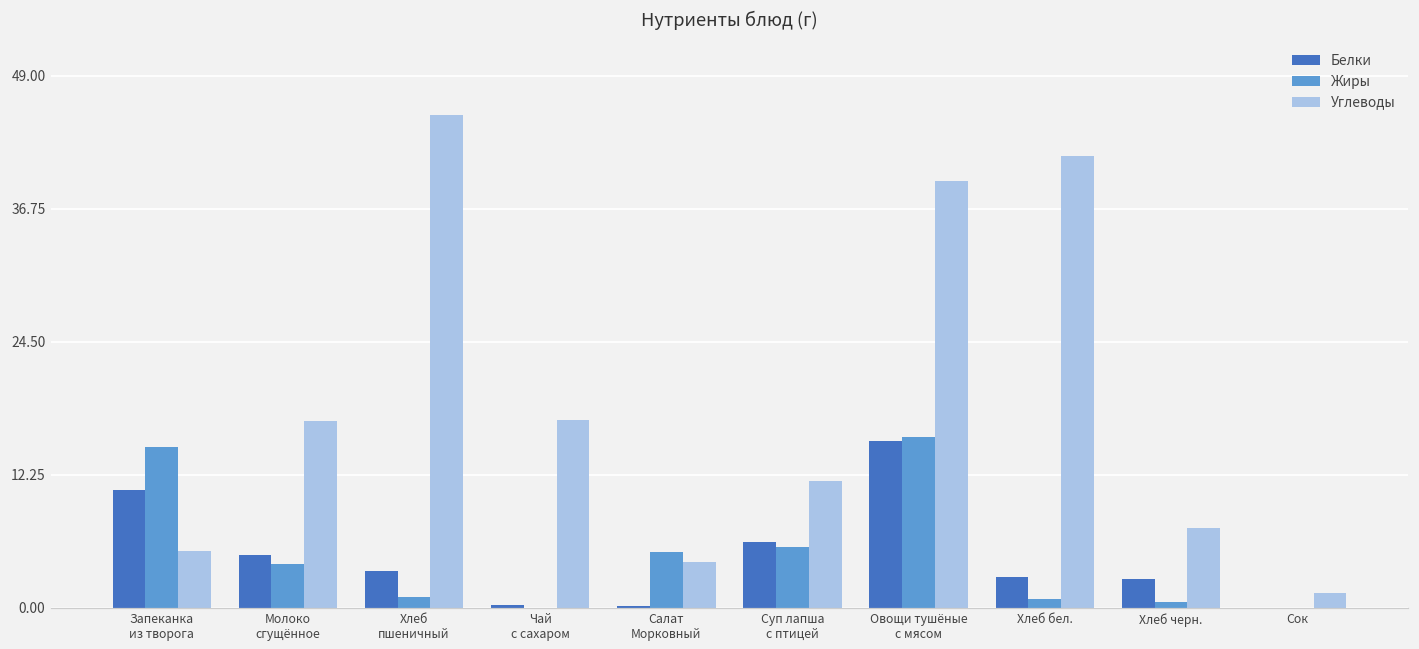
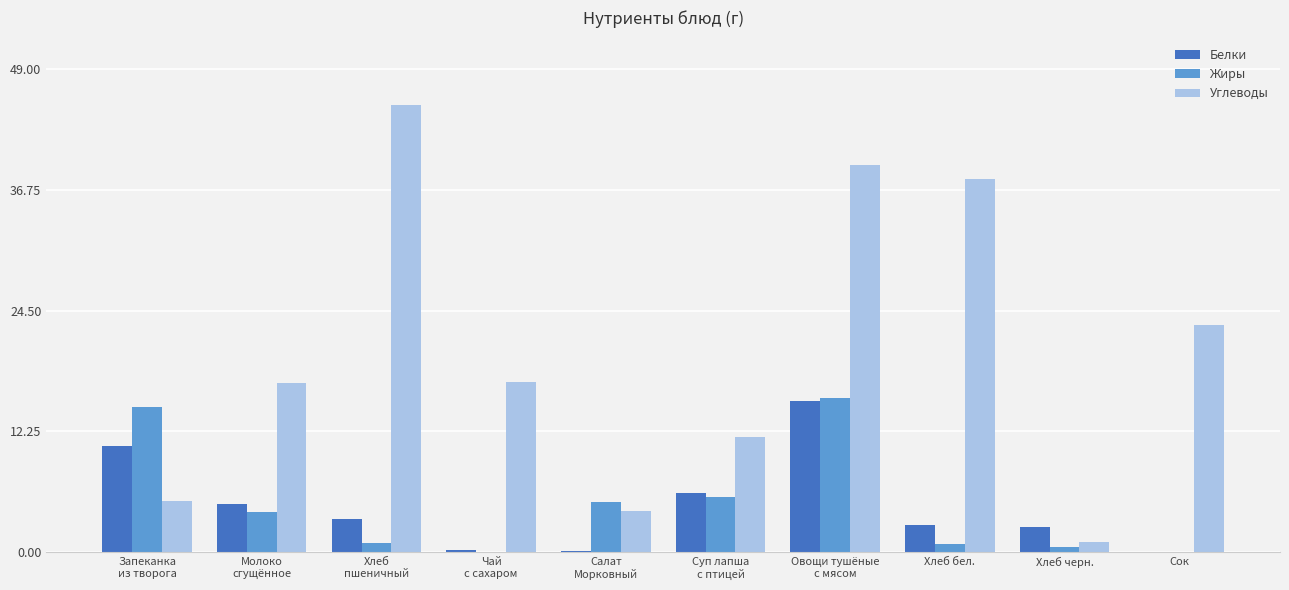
  {
    "Углеводы": {
      "Запеканка из творога": 5,
      "Молоко сгущённое": 17,
      "Хлеб пшеничный": 45,
      "Чай с сахаром": 17,
      "Салат Морковный": 4,
      "Суп лапша с птицей": 12,
      "Овощи тушёные с мясом": 39,
-     "Хлеб бел.": 42,
-     "Хлеб черн.": 7,
-     "Сок": 1
+     "Хлеб бел.": 38,
+     "Хлеб черн.": 1,
+     "Сок": 23
    }
  }
